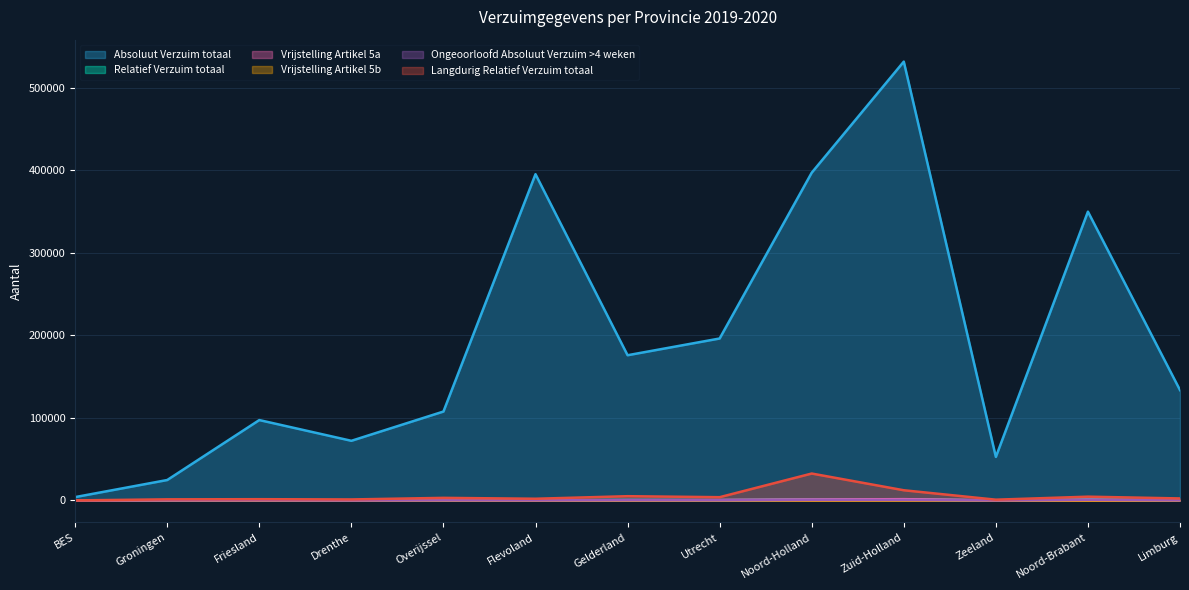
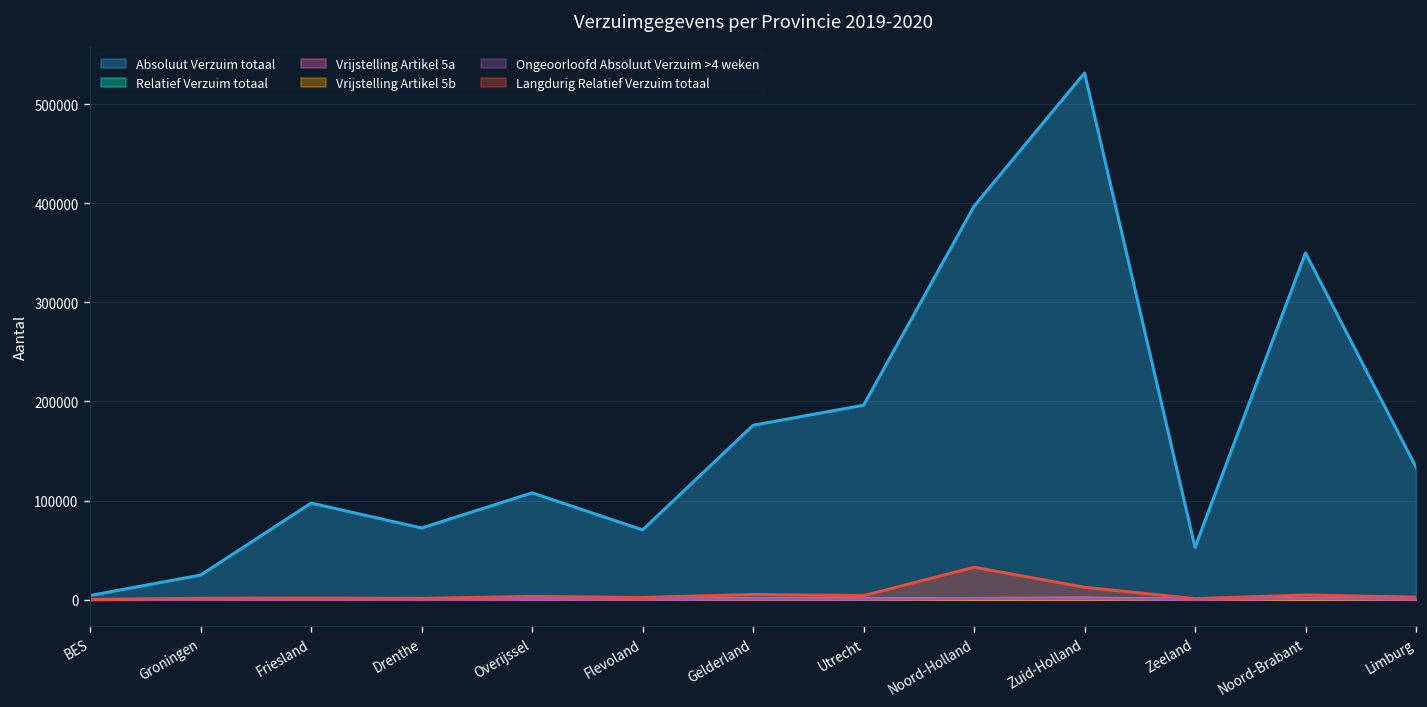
  {
    "Absoluut Verzuim totaal": {
      "BES": 0,
      "Groningen": 20000,
      "Friesland": 100000,
      "Drenthe": 70000,
      "Overijssel": 110000,
-     "Flevoland": 400000,
+     "Flevoland": 70000,
      "Gelderland": 180000,
      "Utrecht": 200000,
      "Noord-Holland": 400000,
      "Zuid-Holland": 530000,
      "Zeeland": 50000,
      "Noord-Brabant": 350000,
      "Limburg": 130000
    },
    "Langdurig Relatief Verzuim totaal": {
      "Gelderland": 10000,
      "Utrecht": 0,
      "Noord-Holland": 30000,
      "Zuid-Holland": 10000,
      "Noord-Brabant": 0
    }
  }
